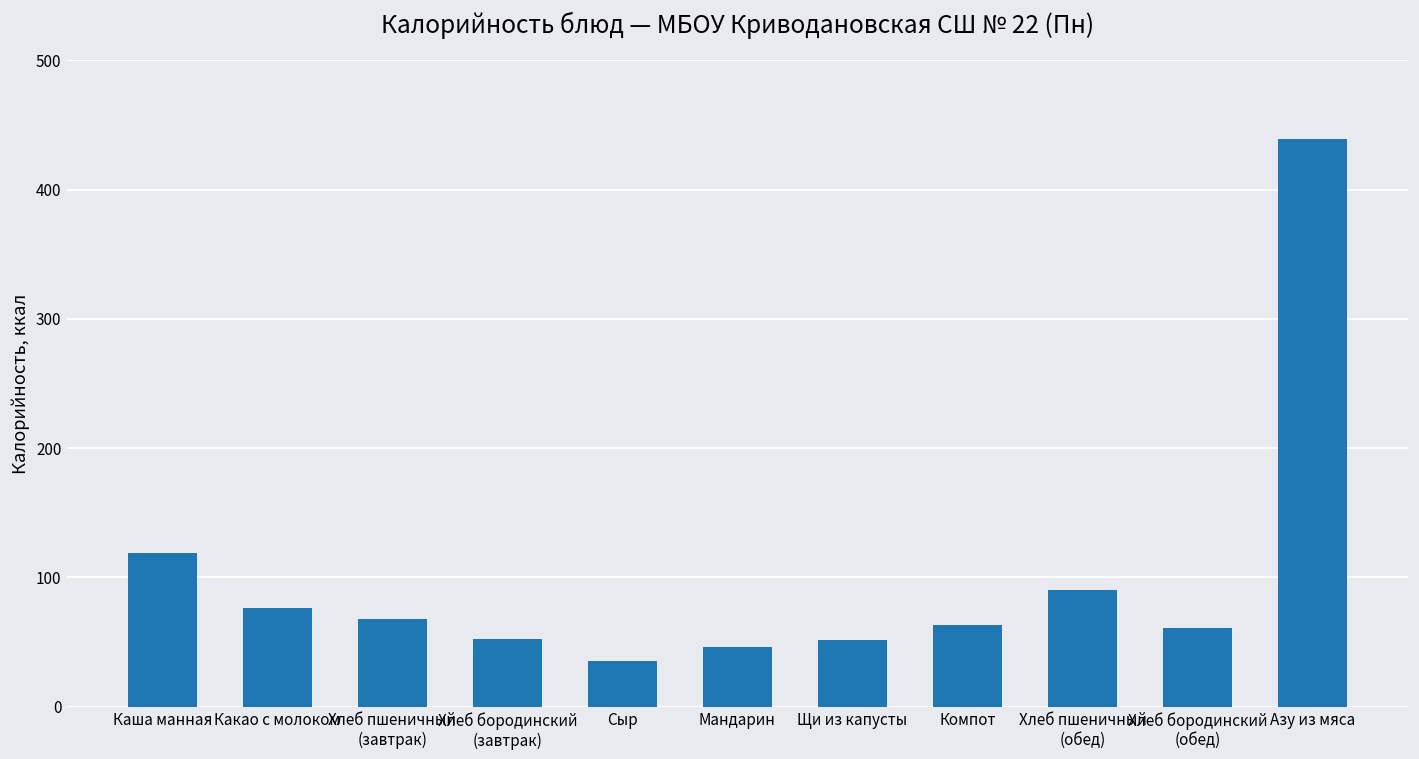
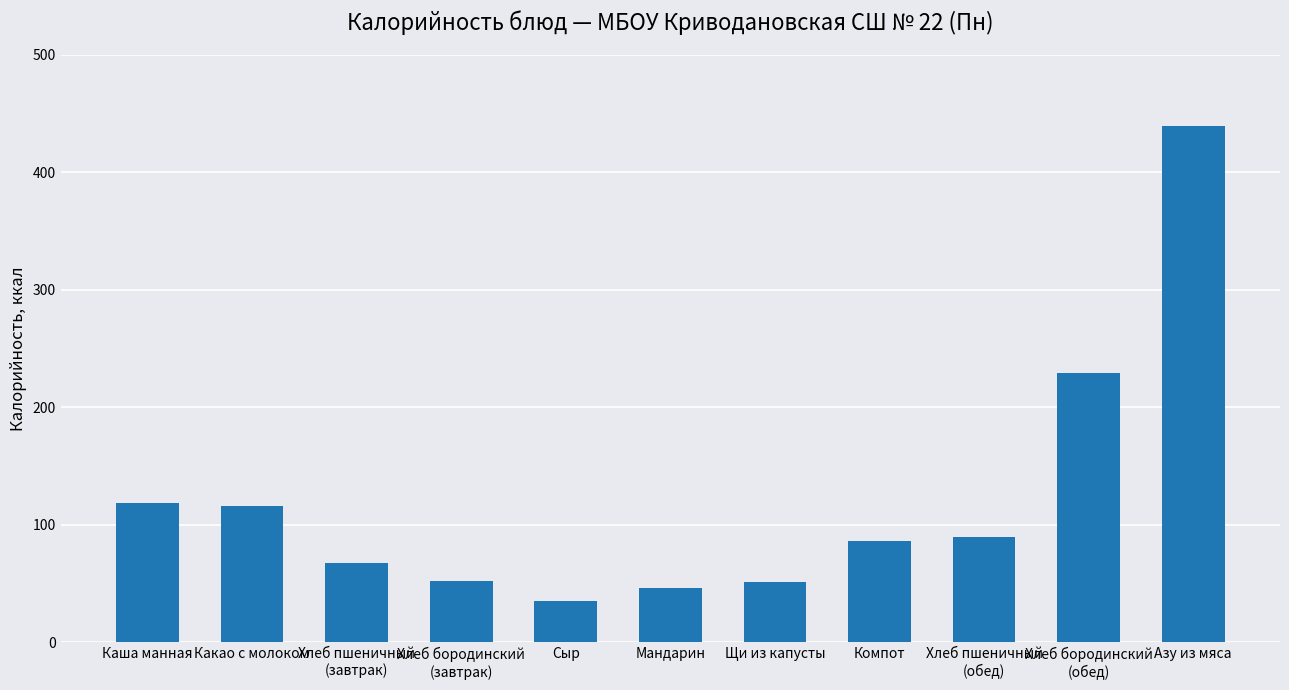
  {
    "Каша манная": 119,
-   "Какао с молоком": 76,
+   "Какао с молоком": 116,
    "Хлеб бородинский (завтрак)": 52,
    "Сыр": 35,
    "Мандарин": 46,
    "Щи из капусты": 52,
-   "Компот": 63,
-   "Хлеб бородинский (обед)": 61,
+   "Компот": 86,
+   "Хлеб бородинский (обед)": 229,
    "Азу из мяса": 439
  }
